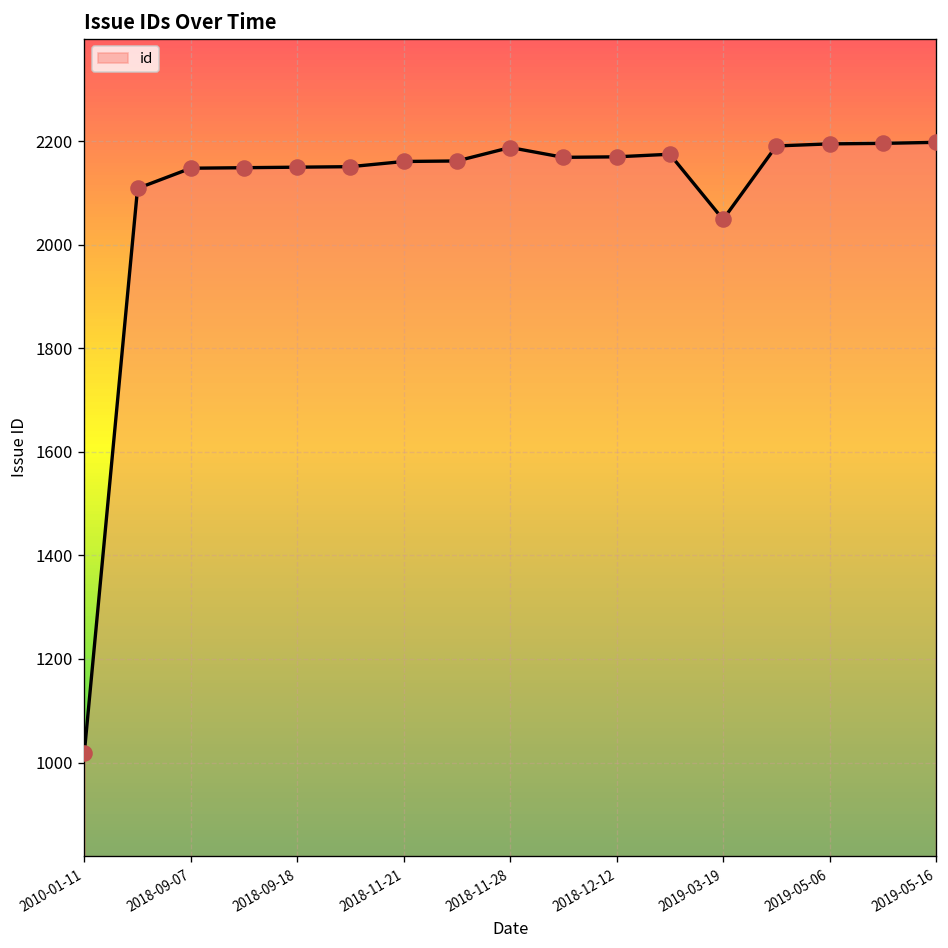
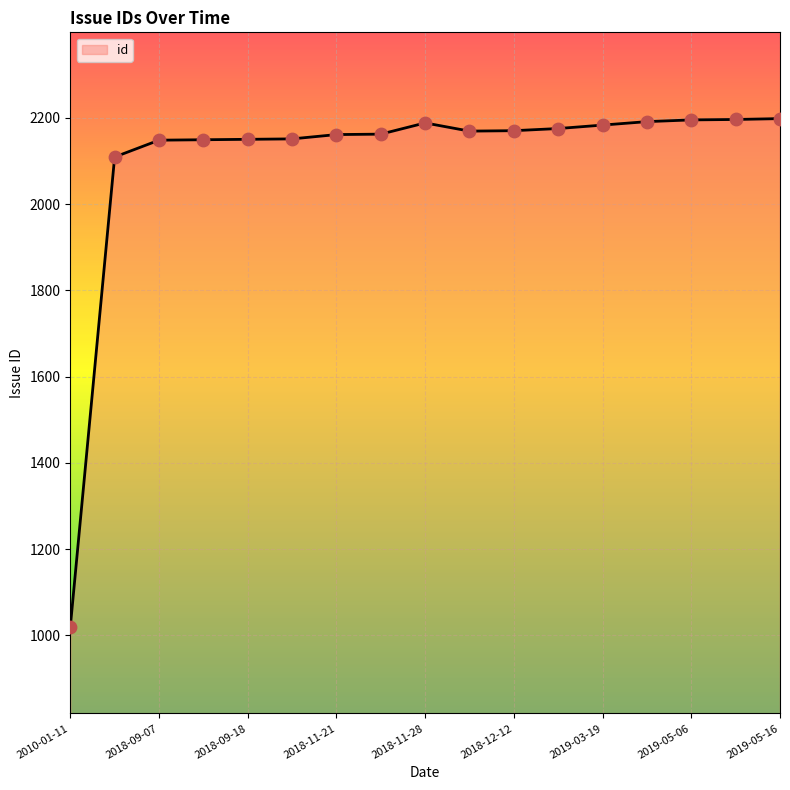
  {
    "2010-01-11": 1020,
    "2018-11-28": 2190,
-   "2019-03-19": 2050,
+   "2019-03-19": 2180,
    "2019-05-16": 2200
  }
